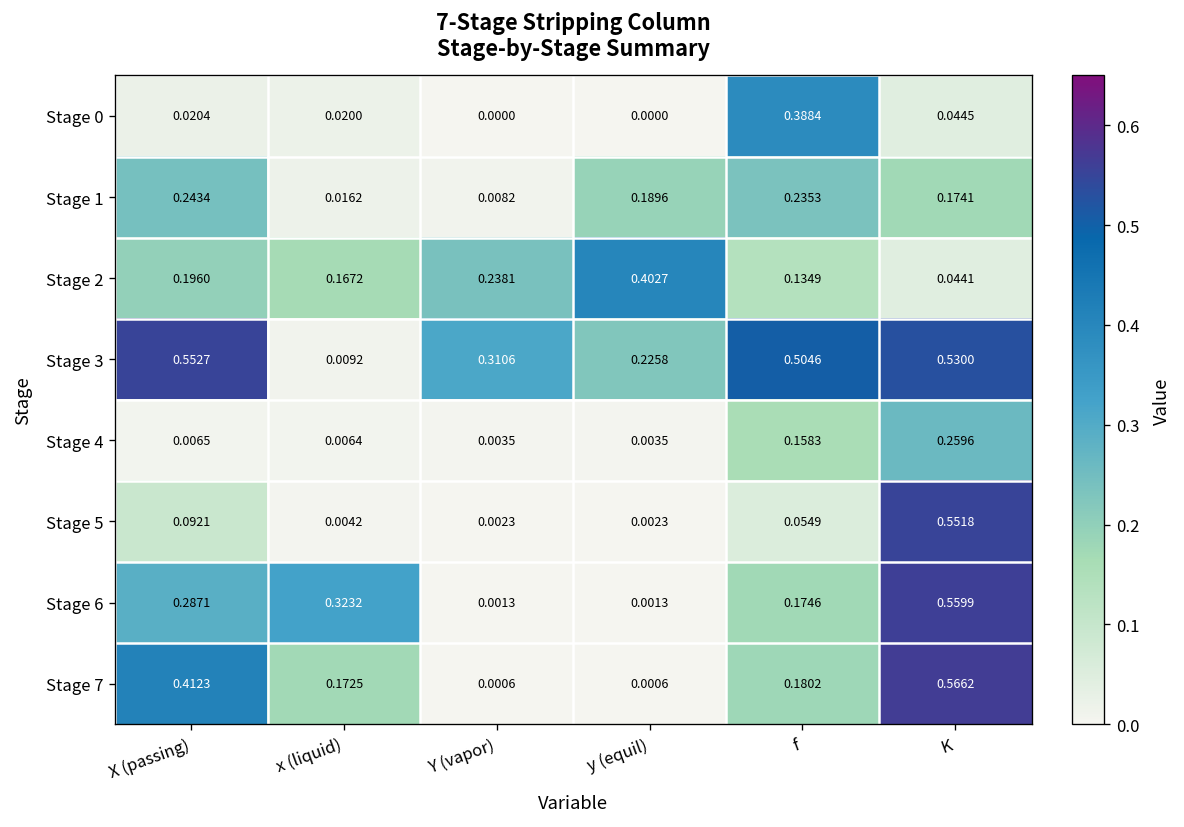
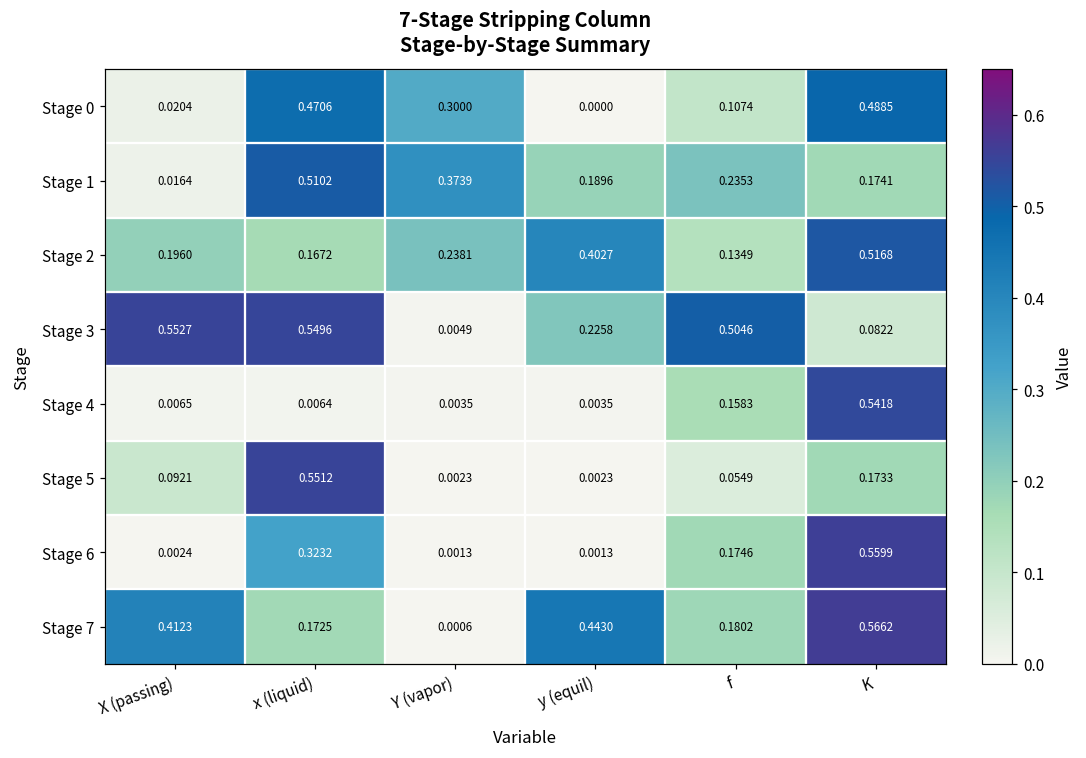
  {
    "Stage 0": {
      "X (passing)": 0.0204,
-     "x (liquid)": 0.0200,
-     "Y (vapor)": 0.0000,
+     "x (liquid)": 0.4706,
+     "Y (vapor)": 0.3000,
      "y (equil)": 0.0000,
-     "f": 0.3884,
-     "K": 0.0445
+     "f": 0.1074,
+     "K": 0.4885
    },
    "Stage 1": {
-     "X (passing)": 0.2434,
-     "x (liquid)": 0.0162,
-     "Y (vapor)": 0.0082,
+     "X (passing)": 0.0164,
+     "x (liquid)": 0.5102,
+     "Y (vapor)": 0.3739,
      "y (equil)": 0.1896,
      "f": 0.2353,
      "K": 0.1741
    },
    "Stage 2": {
      "X (passing)": 0.1960,
      "x (liquid)": 0.1672,
      "Y (vapor)": 0.2381,
      "y (equil)": 0.4027,
      "f": 0.1349,
-     "K": 0.0441
+     "K": 0.5168
    },
    "Stage 3": {
      "X (passing)": 0.5527,
-     "x (liquid)": 0.0092,
-     "Y (vapor)": 0.3106,
+     "x (liquid)": 0.5496,
+     "Y (vapor)": 0.0049,
      "y (equil)": 0.2258,
      "f": 0.5046,
-     "K": 0.5300
+     "K": 0.0822
    },
    "Stage 4": {
      "X (passing)": 0.0065,
      "x (liquid)": 0.0064,
      "Y (vapor)": 0.0035,
      "y (equil)": 0.0035,
      "f": 0.1583,
-     "K": 0.2596
+     "K": 0.5418
    },
    "Stage 5": {
      "X (passing)": 0.0921,
-     "x (liquid)": 0.0042,
+     "x (liquid)": 0.5512,
      "Y (vapor)": 0.0023,
      "y (equil)": 0.0023,
      "f": 0.0549,
-     "K": 0.5518
+     "K": 0.1733
    },
    "Stage 6": {
-     "X (passing)": 0.2871,
+     "X (passing)": 0.0024,
      "x (liquid)": 0.3232,
      "Y (vapor)": 0.0013,
      "y (equil)": 0.0013,
      "f": 0.1746,
      "K": 0.5599
    },
    "Stage 7": {
      "X (passing)": 0.4123,
      "x (liquid)": 0.1725,
      "Y (vapor)": 0.0006,
-     "y (equil)": 0.0006,
+     "y (equil)": 0.4430,
      "f": 0.1802,
      "K": 0.5662
    }
  }
